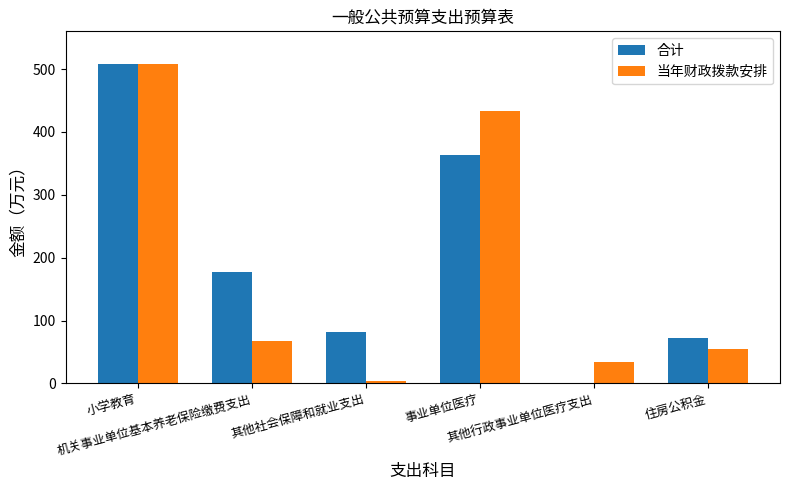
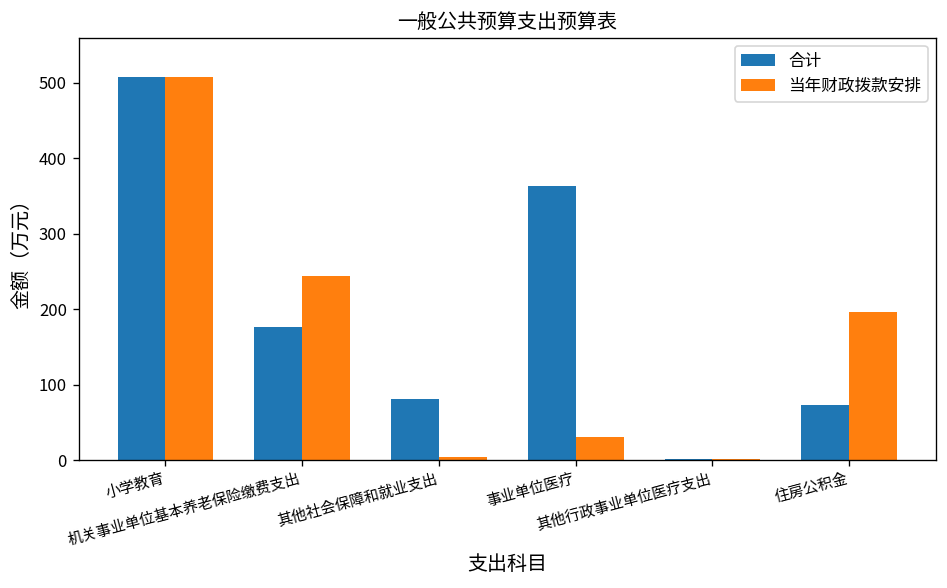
  {
    "合计": {
      "小学教育": 510,
      "机关事业单位基本养老保险缴费支出": 180,
      "其他社会保障和就业支出": 80,
      "事业单位医疗": 360,
      "住房公积金": 70
    },
    "当年财政拨款安排": {
      "小学教育": 510,
-     "机关事业单位基本养老保险缴费支出": 70,
-     "事业单位医疗": 430,
-     "其他行政事业单位医疗支出": 30,
-     "住房公积金": 60
+     "机关事业单位基本养老保险缴费支出": 240,
+     "事业单位医疗": 30,
+     "其他行政事业单位医疗支出": 0,
+     "住房公积金": 200
    }
  }
